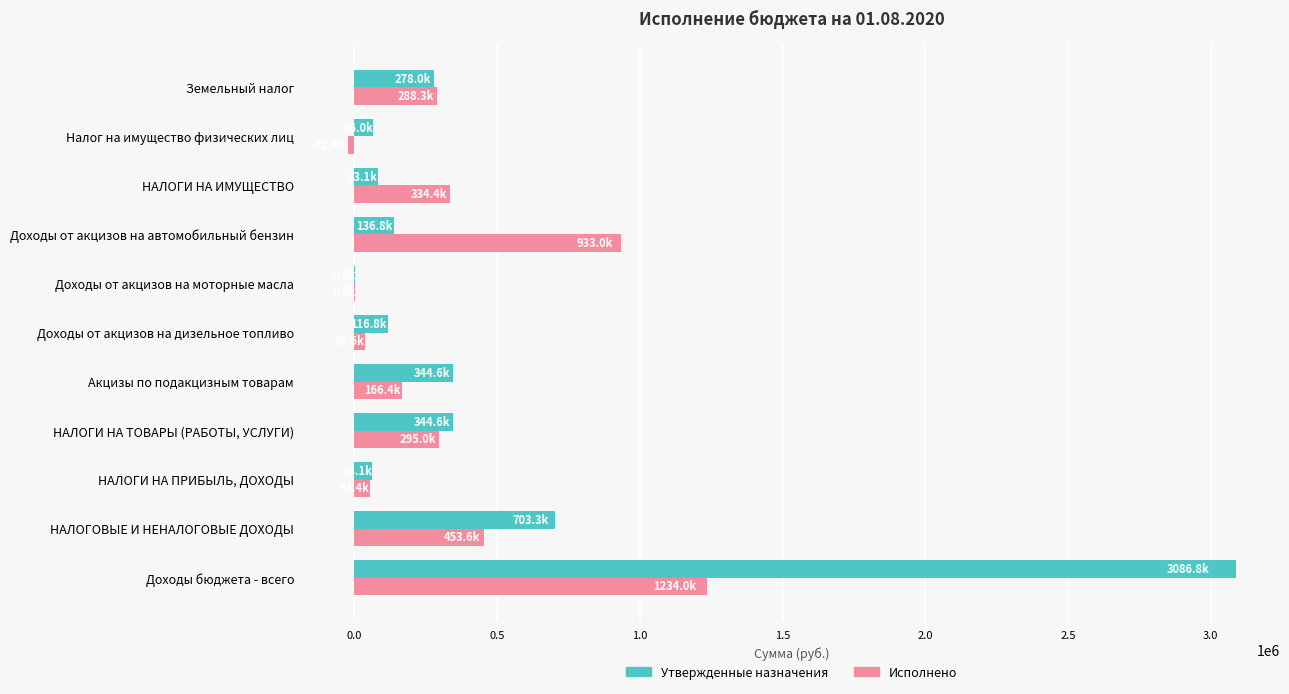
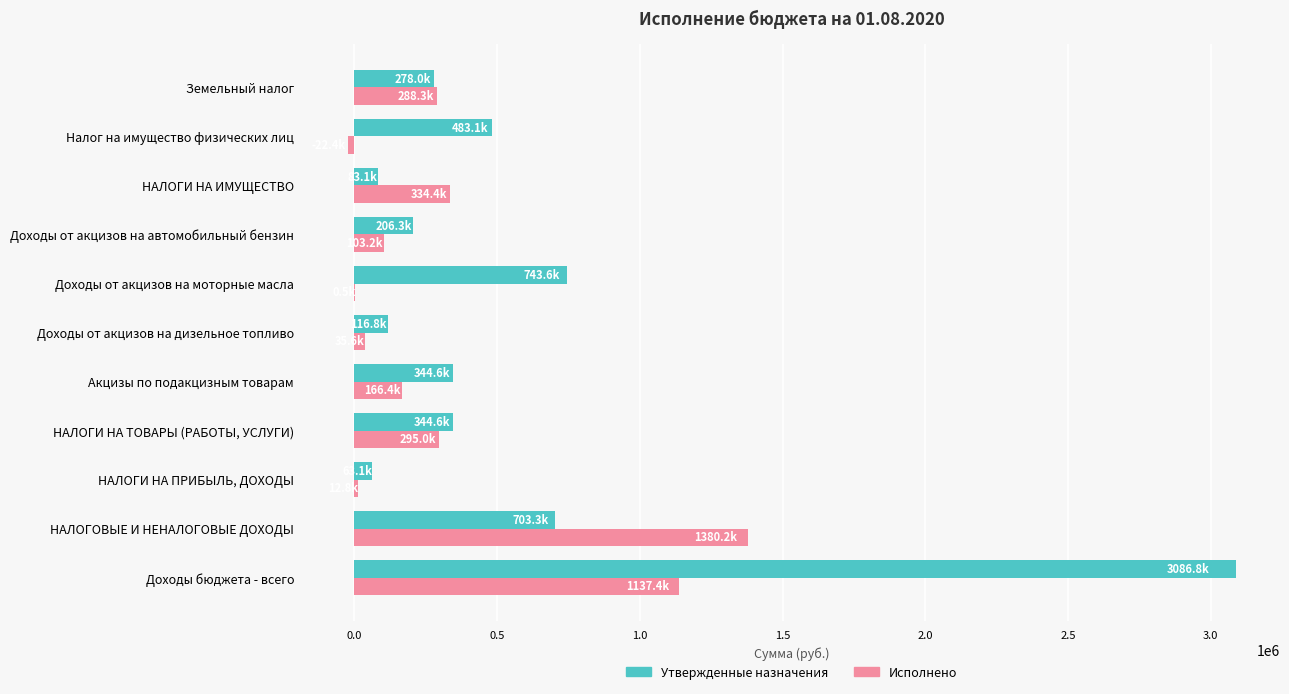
  {
    "Утвержденные назначения": {
      "Земельный налог": "278.0k",
-     "Налог на имущество физических лиц": "66.0k",
+     "Налог на имущество физических лиц": "483.1k",
      "НАЛОГИ НА ИМУЩЕСТВО": "83.1k",
-     "Доходы от акцизов на автомобильный бензин": "136.8k",
-     "Доходы от акцизов на моторные масла": "0",
+     "Доходы от акцизов на автомобильный бензин": "206.3k",
+     "Доходы от акцизов на моторные масла": "740000",
      "Доходы от акцизов на дизельное топливо": "116.8k",
      "Акцизы по подакцизным товарам": "344.6k",
      "НАЛОГИ НА ТОВАРЫ (РАБОТЫ, УСЛУГИ)": "344.6k",
      "НАЛОГИ НА ПРИБЫЛЬ, ДОХОДЫ": "63.1k",
      "НАЛОГОВЫЕ И НЕНАЛОГОВЫЕ ДОХОДЫ": "703.3k",
      "Доходы бюджета - всего": "3086.8k"
    },
    "Исполнено": {
      "Земельный налог": "288.3k",
      "НАЛОГИ НА ИМУЩЕСТВО": "334.4k",
-     "Доходы от акцизов на автомобильный бензин": "933.0k",
+     "Доходы от акцизов на автомобильный бензин": "103.2k",
      "Акцизы по подакцизным товарам": "166.4k",
      "НАЛОГИ НА ТОВАРЫ (РАБОТЫ, УСЛУГИ)": "295.0k",
-     "НАЛОГИ НА ПРИБЫЛЬ, ДОХОДЫ": "50000",
-     "НАЛОГОВЫЕ И НЕНАЛОГОВЫЕ ДОХОДЫ": "453.6k",
-     "Доходы бюджета - всего": "1234.0k"
+     "НАЛОГИ НА ПРИБЫЛЬ, ДОХОДЫ": "10000",
+     "НАЛОГОВЫЕ И НЕНАЛОГОВЫЕ ДОХОДЫ": "1380.2k",
+     "Доходы бюджета - всего": "1137.4k"
    }
  }
